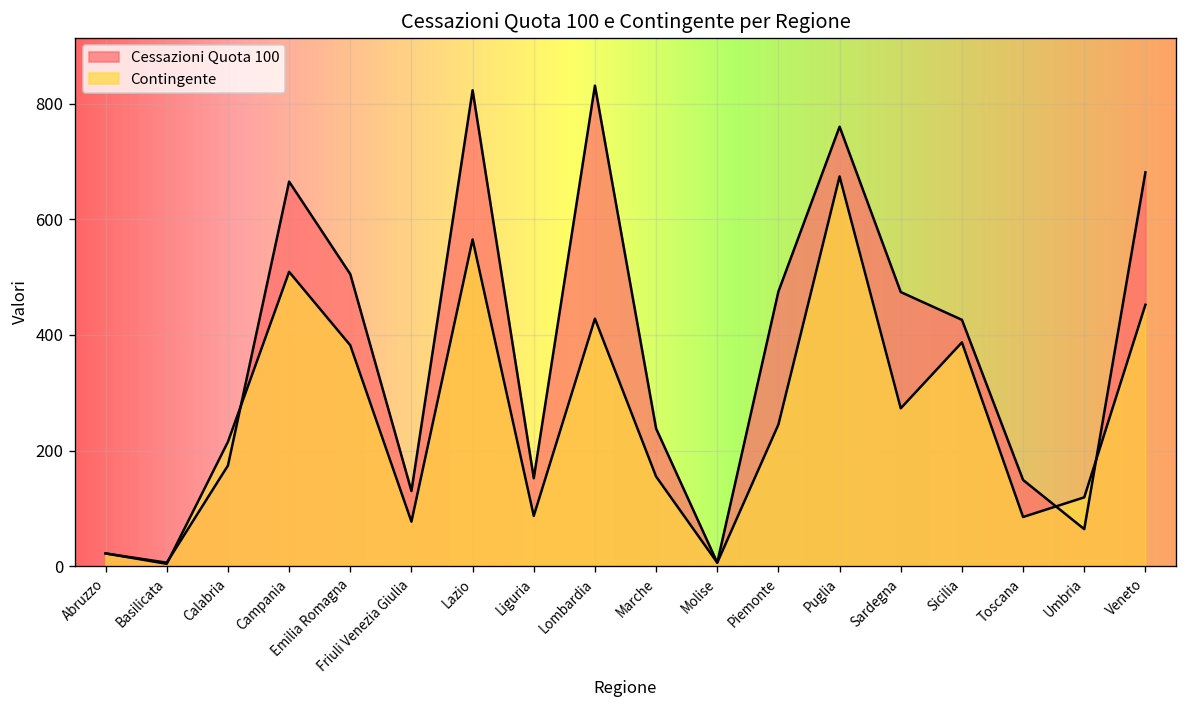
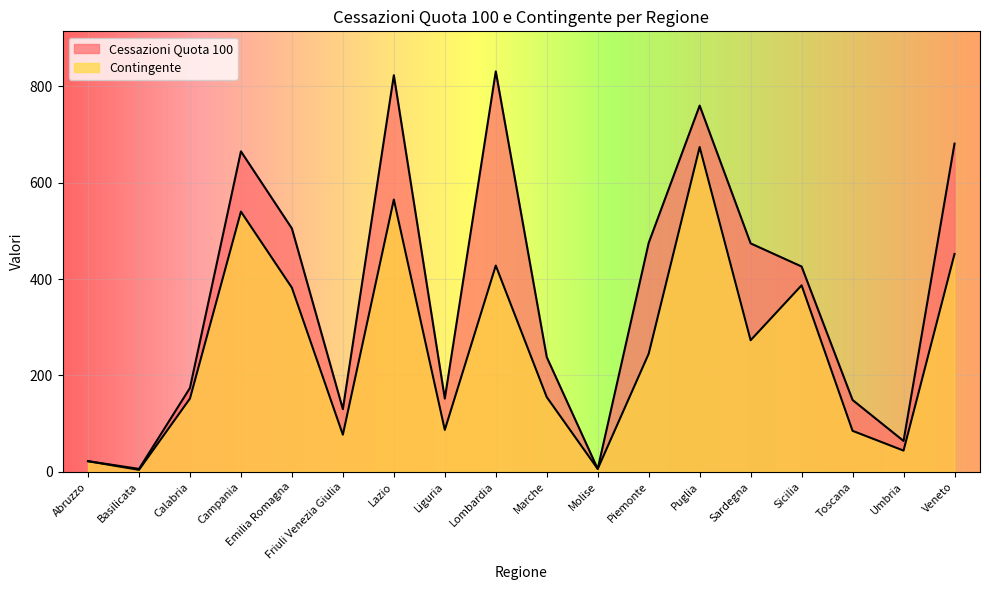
  {
    "Cessazioni Quota 100": {
      "Calabria": 170,
      "Campania": 670,
      "Emilia Romagna": 510,
      "Friuli Venezia Giulia": 130,
      "Lazio": 820,
      "Liguria": 150,
      "Lombardia": 830,
      "Marche": 240,
      "Piemonte": 480,
      "Puglia": 760,
      "Sardegna": 470,
      "Sicilia": 430,
      "Toscana": 150,
      "Umbria": 60,
      "Veneto": 680
    },
    "Contingente": {
-     "Calabria": 220,
-     "Campania": 510,
+     "Calabria": 150,
+     "Campania": 540,
      "Emilia Romagna": 380,
      "Friuli Venezia Giulia": 80,
      "Lazio": 570,
      "Liguria": 90,
      "Lombardia": 430,
      "Marche": 160,
      "Piemonte": 250,
      "Puglia": 670,
      "Sardegna": 270,
      "Sicilia": 390,
      "Toscana": 90,
-     "Umbria": 120,
+     "Umbria": 40,
      "Veneto": 450
    }
  }
